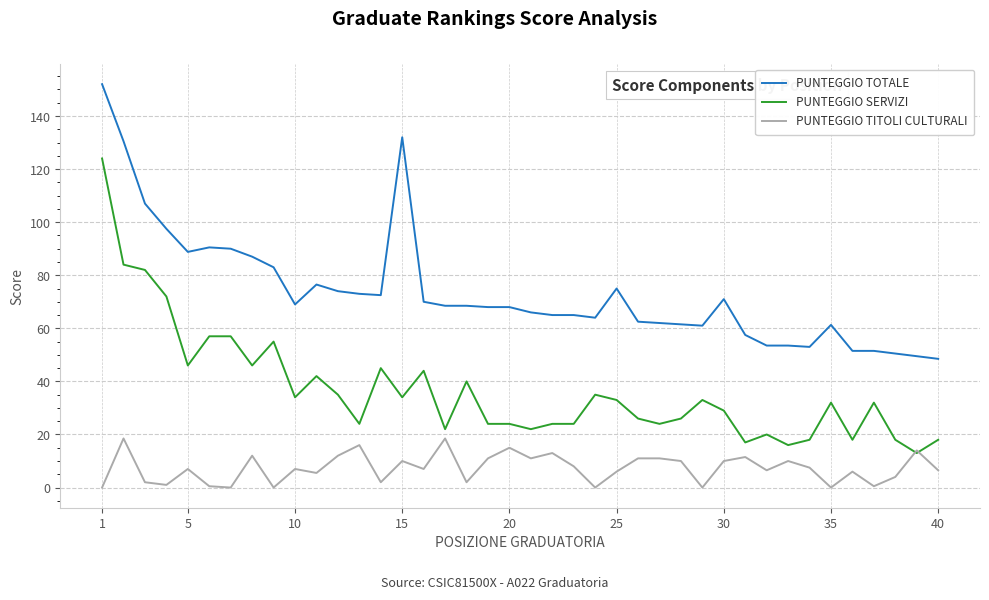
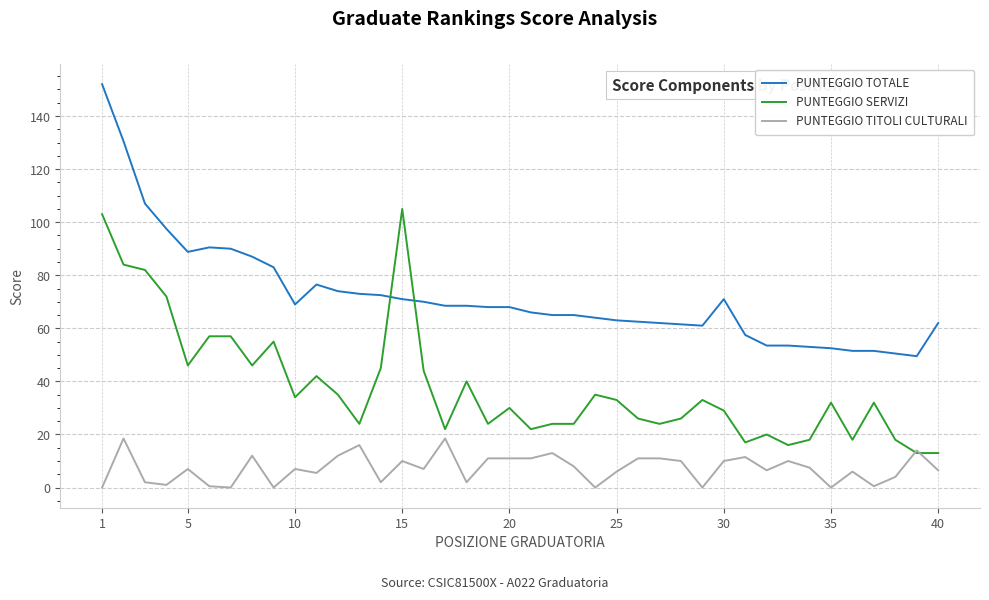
  {
    "PUNTEGGIO TOTALE": {
      "1": 152,
      "5": 89,
      "10": 69,
-     "15": 132,
+     "15": 71,
      "20": 68,
-     "25": 75,
+     "25": 63,
      "30": 71,
-     "35": 61,
-     "40": 49
+     "35": 53,
+     "40": 62
    },
    "PUNTEGGIO SERVIZI": {
-     "1": 124,
+     "1": 103,
      "5": 46,
      "10": 34,
-     "15": 34,
-     "20": 24,
+     "15": 105,
+     "20": 30,
      "25": 33,
      "30": 29,
      "35": 32,
-     "40": 18
+     "40": 13
    },
    "PUNTEGGIO TITOLI CULTURALI": {
      "1": 0,
      "5": 7,
      "10": 7,
      "15": 10,
-     "20": 15,
+     "20": 11,
      "25": 6,
      "30": 10,
      "35": 0,
      "40": 7
    }
  }
